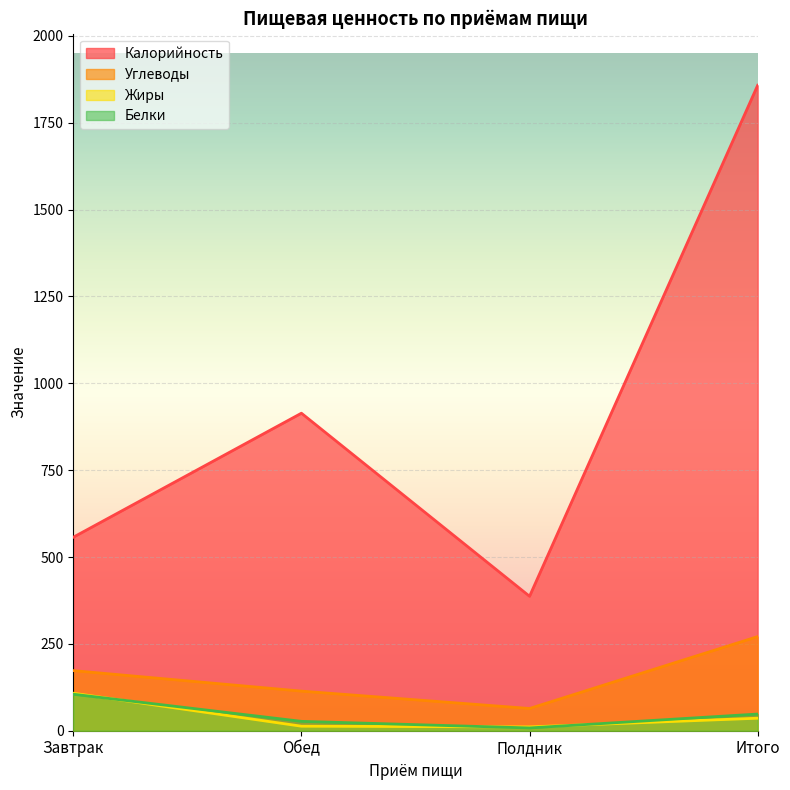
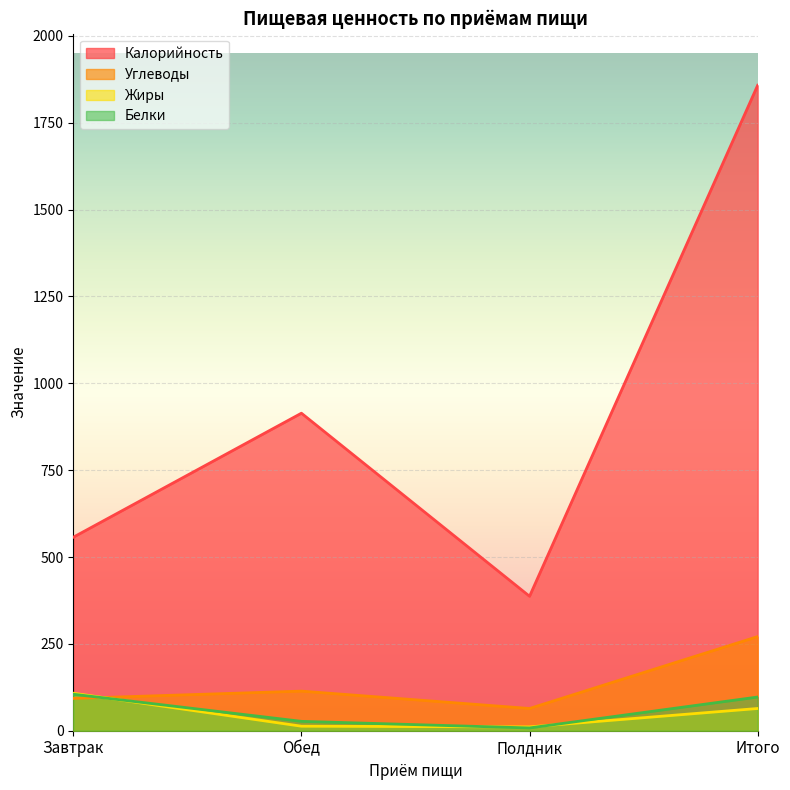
  {
    "Калорийность": {
      "Завтрак": 560,
      "Обед": 910,
      "Полдник": 390,
      "Итого": 1860
    },
    "Углеводы": {
-     "Завтрак": 170,
+     "Завтрак": 90,
      "Обед": 110,
      "Полдник": 60,
      "Итого": 270
    },
    "Жиры": {
      "Обед": 10,
-     "Итого": 40
+     "Итого": 60
    },
    "Белки": {
      "Обед": 30,
-     "Итого": 50
+     "Итого": 100
    }
  }
